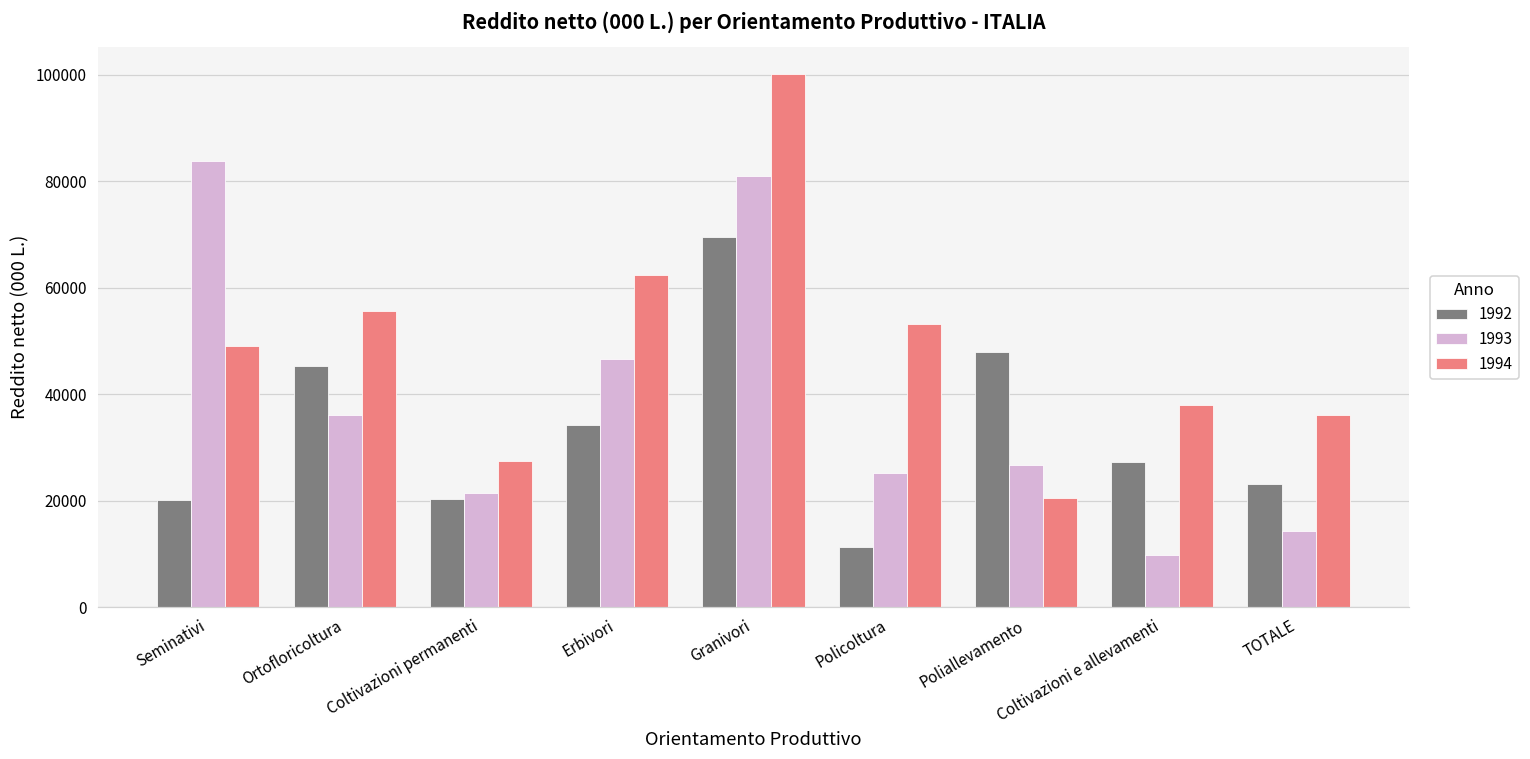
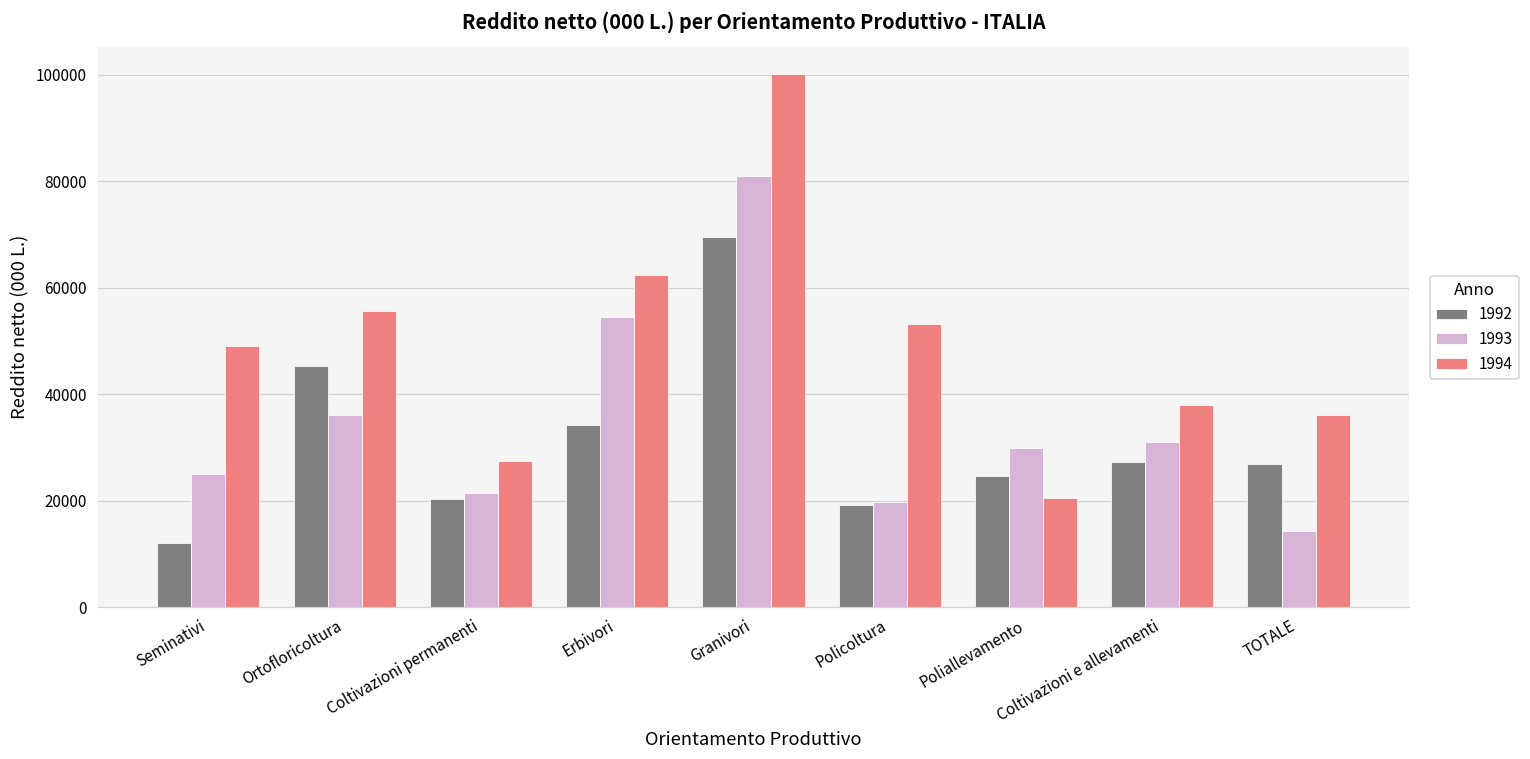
  {
    "1992": {
-     "Seminativi": 20000,
+     "Seminativi": 12000,
      "Ortofloricoltura": 45000,
      "Coltivazioni permanenti": 20000,
      "Erbivori": 34000,
      "Granivori": 69000,
-     "Policoltura": 11000,
-     "Poliallevamento": 48000,
+     "Policoltura": 19000,
+     "Poliallevamento": 25000,
      "Coltivazioni e allevamenti": 27000,
-     "TOTALE": 23000
+     "TOTALE": 27000
    },
    "1993": {
-     "Seminativi": 84000,
+     "Seminativi": 25000,
      "Ortofloricoltura": 36000,
      "Coltivazioni permanenti": 22000,
-     "Erbivori": 47000,
+     "Erbivori": 54000,
      "Granivori": 81000,
-     "Policoltura": 25000,
-     "Poliallevamento": 27000,
-     "Coltivazioni e allevamenti": 10000,
+     "Policoltura": 20000,
+     "Poliallevamento": 30000,
+     "Coltivazioni e allevamenti": 31000,
      "TOTALE": 14000
    },
    "1994": {
      "Seminativi": 49000,
      "Ortofloricoltura": 56000,
      "Coltivazioni permanenti": 27000,
      "Erbivori": 62000,
      "Granivori": 100000,
      "Policoltura": 53000,
      "Poliallevamento": 20000,
      "Coltivazioni e allevamenti": 38000,
      "TOTALE": 36000
    }
  }
